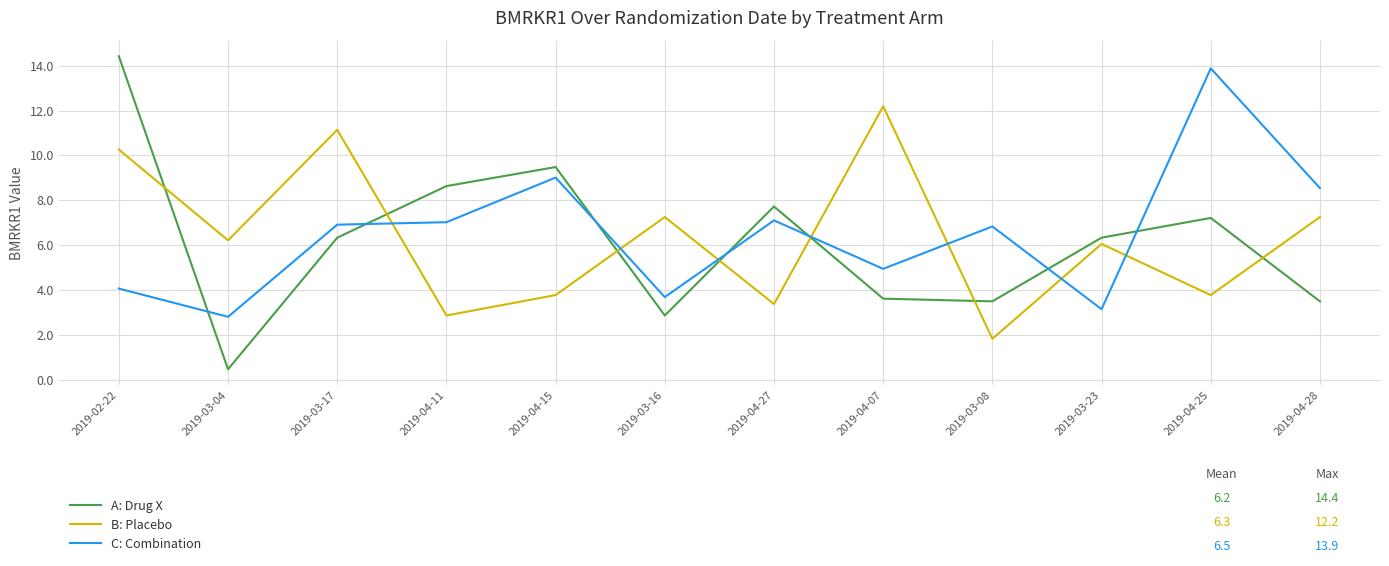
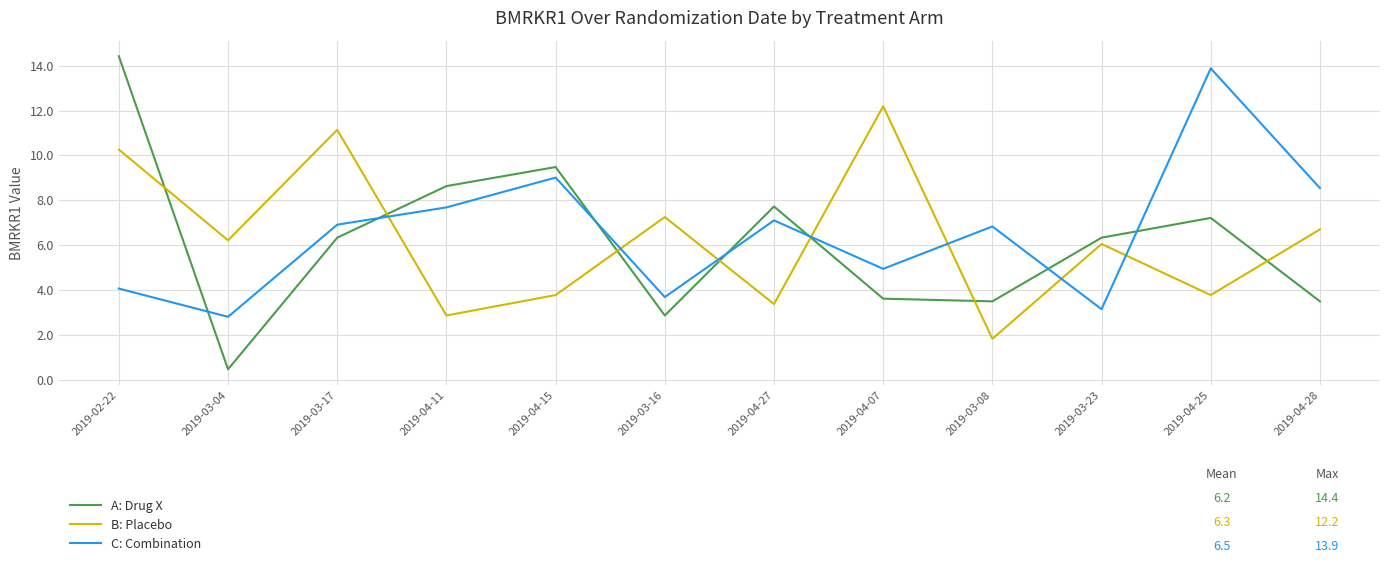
  {
    "A: Drug X": {
      "2019-02-22": 14.4,
      "2019-03-04": 0.5,
      "2019-03-17": 6.3,
      "2019-04-11": 8.6,
      "2019-04-15": 9.5,
      "2019-03-16": 2.9,
      "2019-04-27": 7.7,
      "2019-04-07": 3.6,
      "2019-03-08": 3.5,
      "2019-03-23": 6.3,
      "2019-04-25": 7.2,
      "2019-04-28": 3.5
    },
    "B: Placebo": {
      "2019-02-22": 10.3,
      "2019-03-04": 6.2,
      "2019-03-17": 11.1,
      "2019-04-11": 2.9,
      "2019-04-15": 3.8,
      "2019-03-16": 7.3,
      "2019-04-27": 3.4,
      "2019-04-07": 12.2,
      "2019-03-08": 1.8,
      "2019-03-23": 6.1,
      "2019-04-25": 3.8,
-     "2019-04-28": 7.3
+     "2019-04-28": 6.7
    },
    "C: Combination": {
      "2019-02-22": 4.1,
      "2019-03-04": 2.8,
      "2019-03-17": 6.9,
-     "2019-04-11": 7.0,
+     "2019-04-11": 7.7,
      "2019-04-15": 9.0,
      "2019-03-16": 3.7,
      "2019-04-27": 7.1,
      "2019-04-07": 4.9,
      "2019-03-08": 6.8,
      "2019-03-23": 3.1,
      "2019-04-25": 13.9,
      "2019-04-28": 8.5
    }
  }
